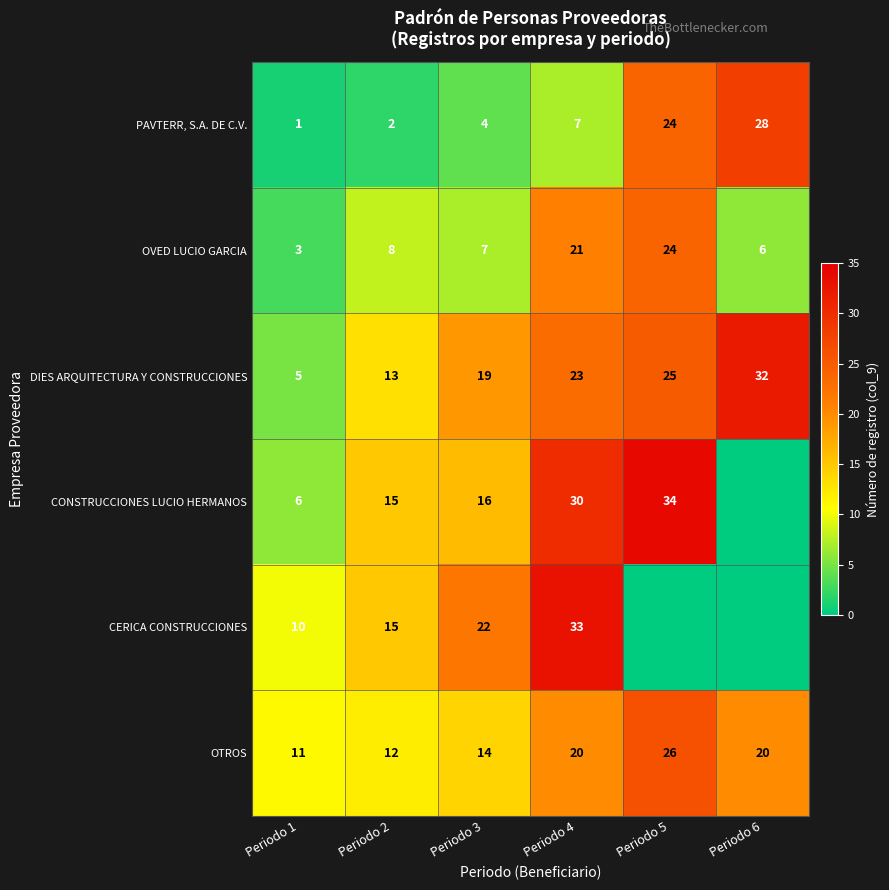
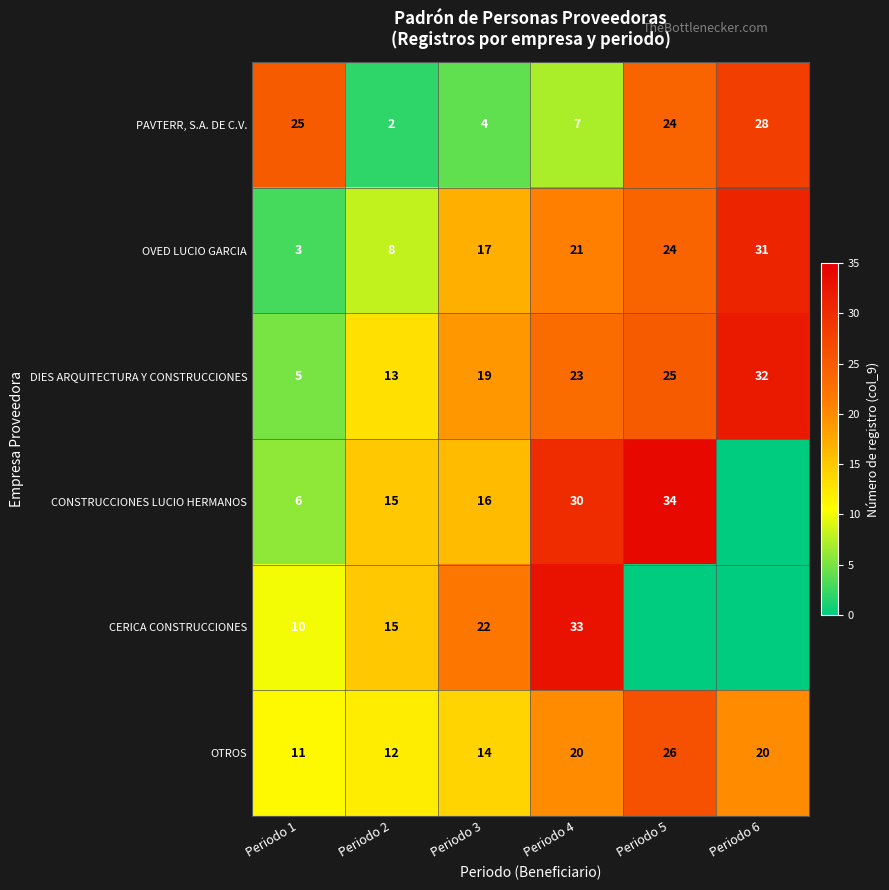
  {
    "PAVTERR, S.A. DE C.V.": {
-     "Periodo 1": 1,
+     "Periodo 1": 25,
      "Periodo 2": 2,
      "Periodo 3": 4,
      "Periodo 4": 7,
      "Periodo 5": 24,
      "Periodo 6": 28
    },
    "OVED LUCIO GARCIA": {
      "Periodo 1": 3,
      "Periodo 2": 8,
-     "Periodo 3": 7,
+     "Periodo 3": 17,
      "Periodo 4": 21,
      "Periodo 5": 24,
-     "Periodo 6": 6
+     "Periodo 6": 31
    },
    "DIES ARQUITECTURA Y CONSTRUCCIONES": {
      "Periodo 1": 5,
      "Periodo 2": 13,
      "Periodo 3": 19,
      "Periodo 4": 23,
      "Periodo 5": 25,
      "Periodo 6": 32
    },
    "CONSTRUCCIONES LUCIO HERMANOS": {
      "Periodo 1": 6,
      "Periodo 2": 15,
      "Periodo 3": 16,
      "Periodo 4": 30,
      "Periodo 5": 34
    },
    "CERICA CONSTRUCCIONES": {
      "Periodo 1": 10,
      "Periodo 2": 15,
      "Periodo 3": 22,
      "Periodo 4": 33
    },
    "OTROS": {
      "Periodo 1": 11,
      "Periodo 2": 12,
      "Periodo 3": 14,
      "Periodo 4": 20,
      "Periodo 5": 26,
      "Periodo 6": 20
    }
  }
